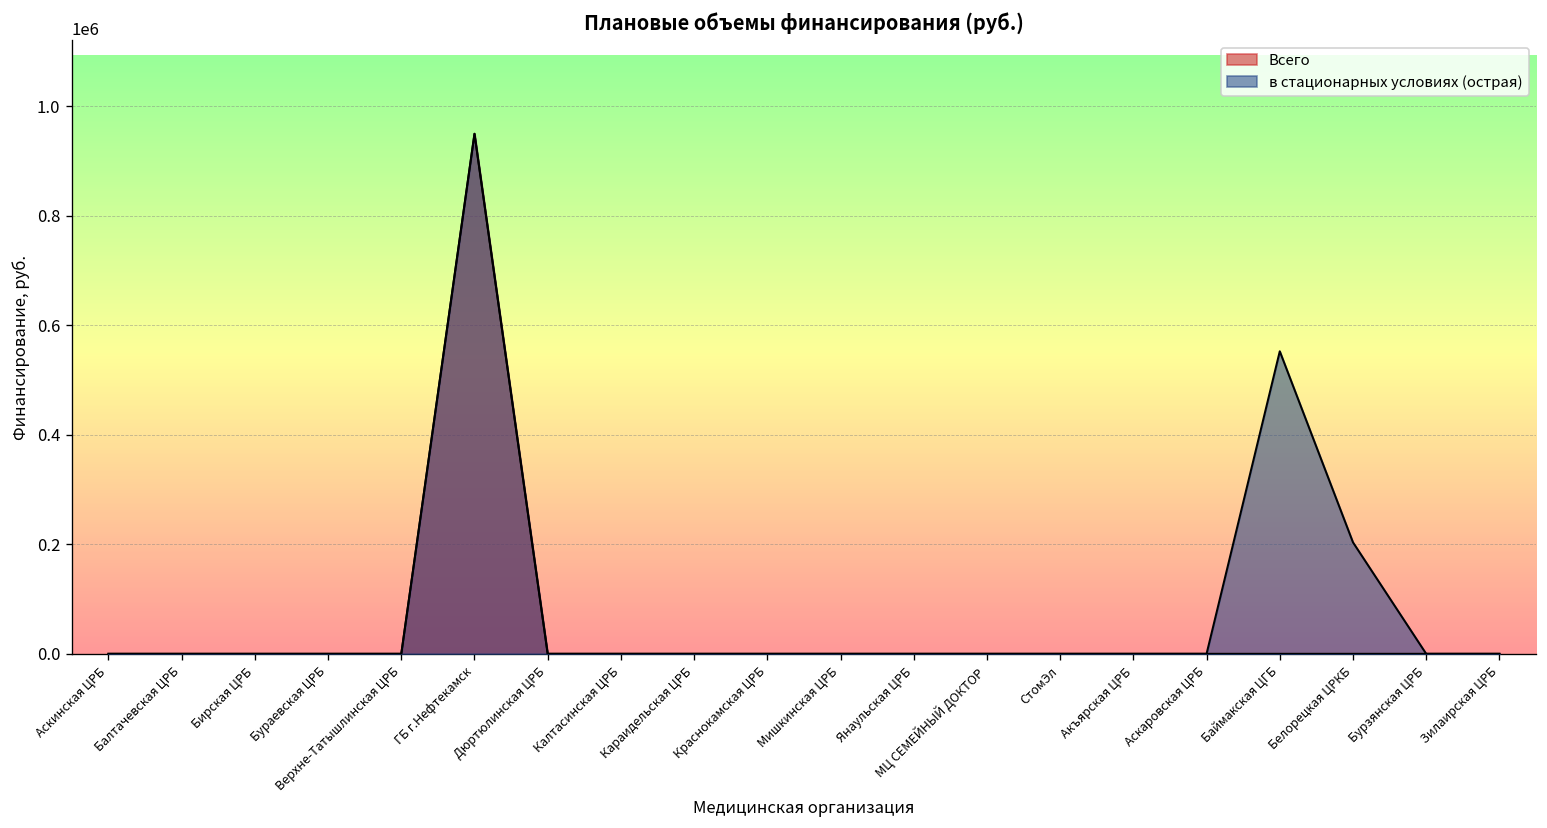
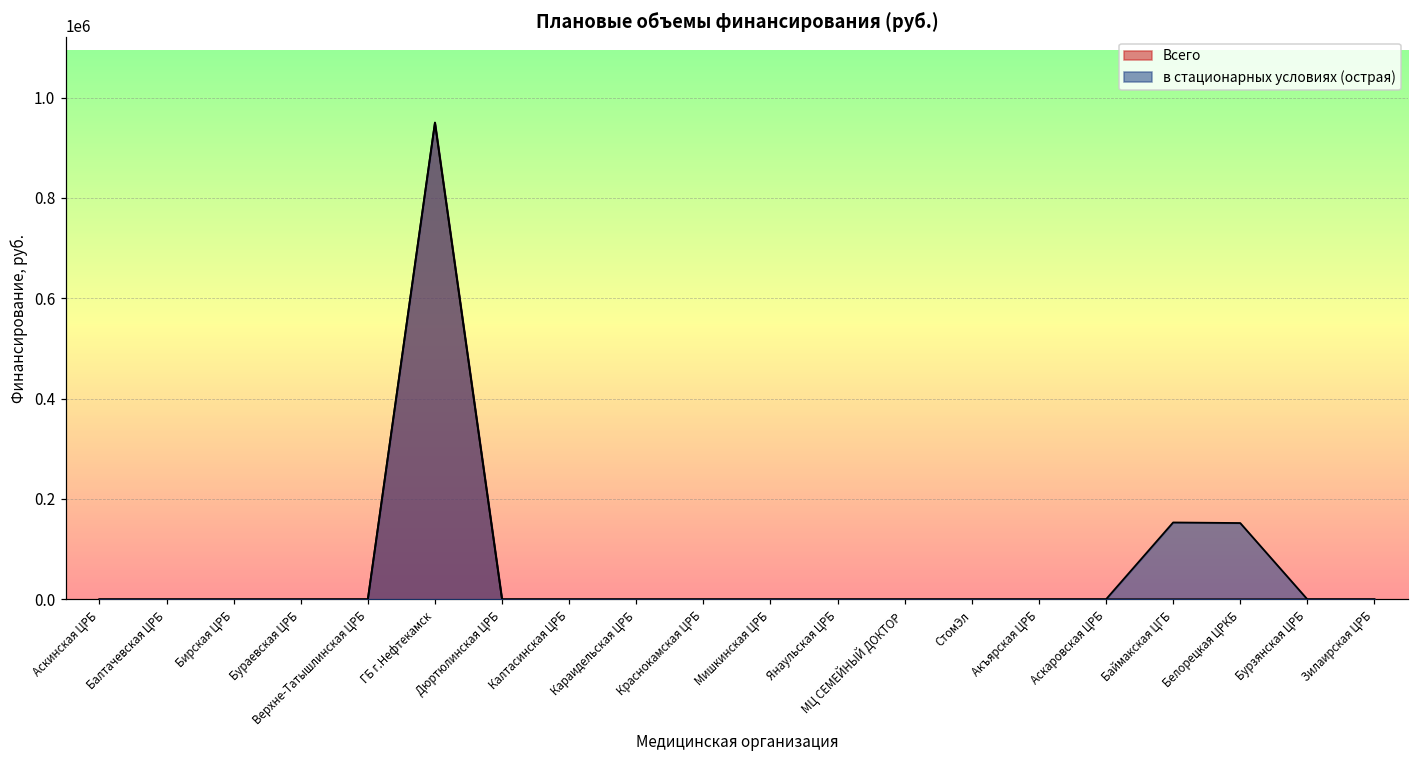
  {
    "Всего": {
      "Баймакская ЦГБ": 0,
      "Белорецкая ЦРКБ": 0
    },
    "в стационарных условиях (острая)": {
-     "Баймакская ЦГБ": 550000,
-     "Белорецкая ЦРКБ": 200000
+     "Баймакская ЦГБ": 150000,
+     "Белорецкая ЦРКБ": 150000
    }
  }
